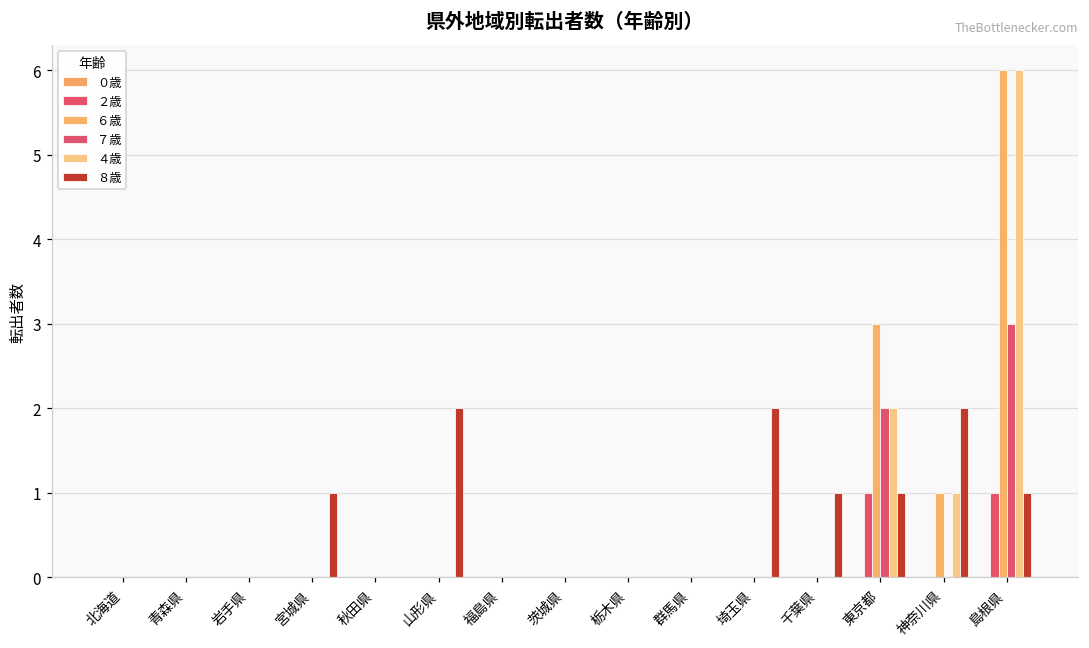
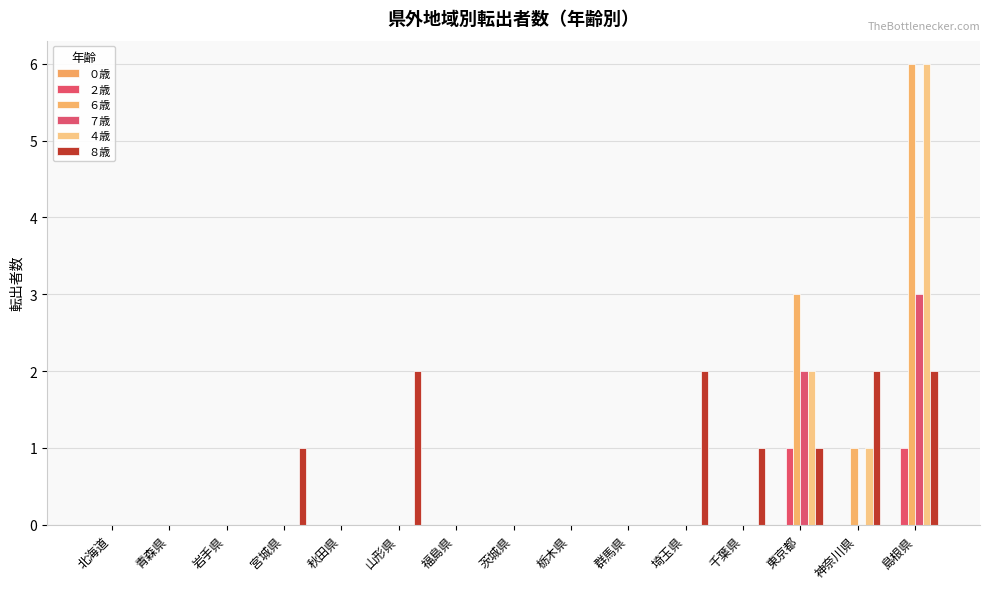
  {
    "８歳": {
      "北海道": 0,
      "青森県": 0,
      "岩手県": 0,
      "宮城県": 1,
      "秋田県": 0,
      "山形県": 2,
      "福島県": 0,
      "茨城県": 0,
      "栃木県": 0,
      "群馬県": 0,
      "埼玉県": 2,
      "千葉県": 1,
      "東京都": 1,
      "神奈川県": 2,
-     "島根県": 1
+     "島根県": 2
    }
  }
